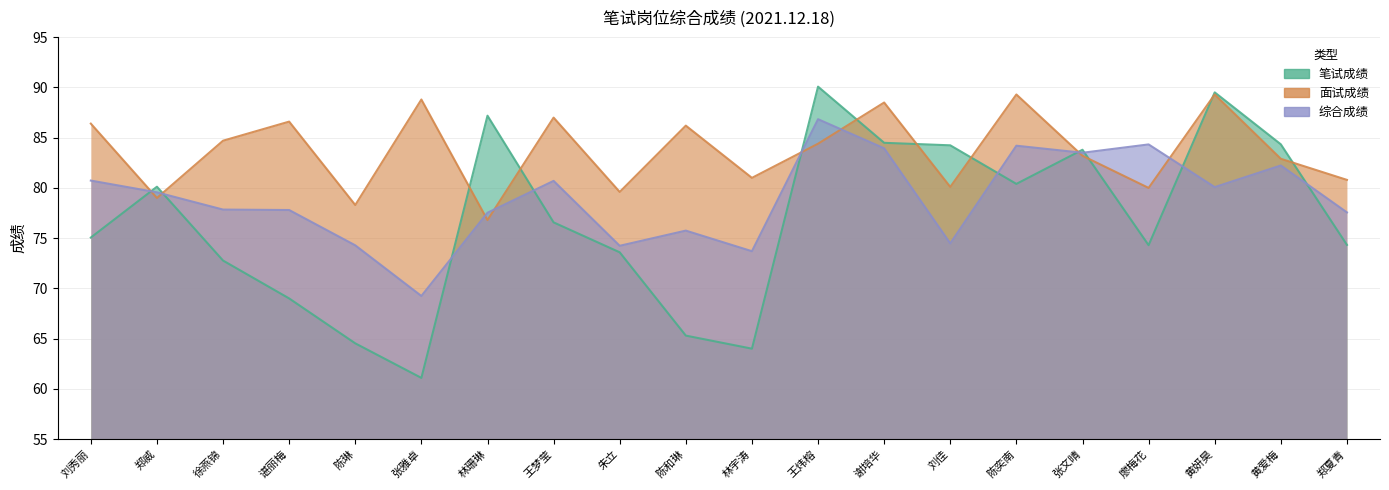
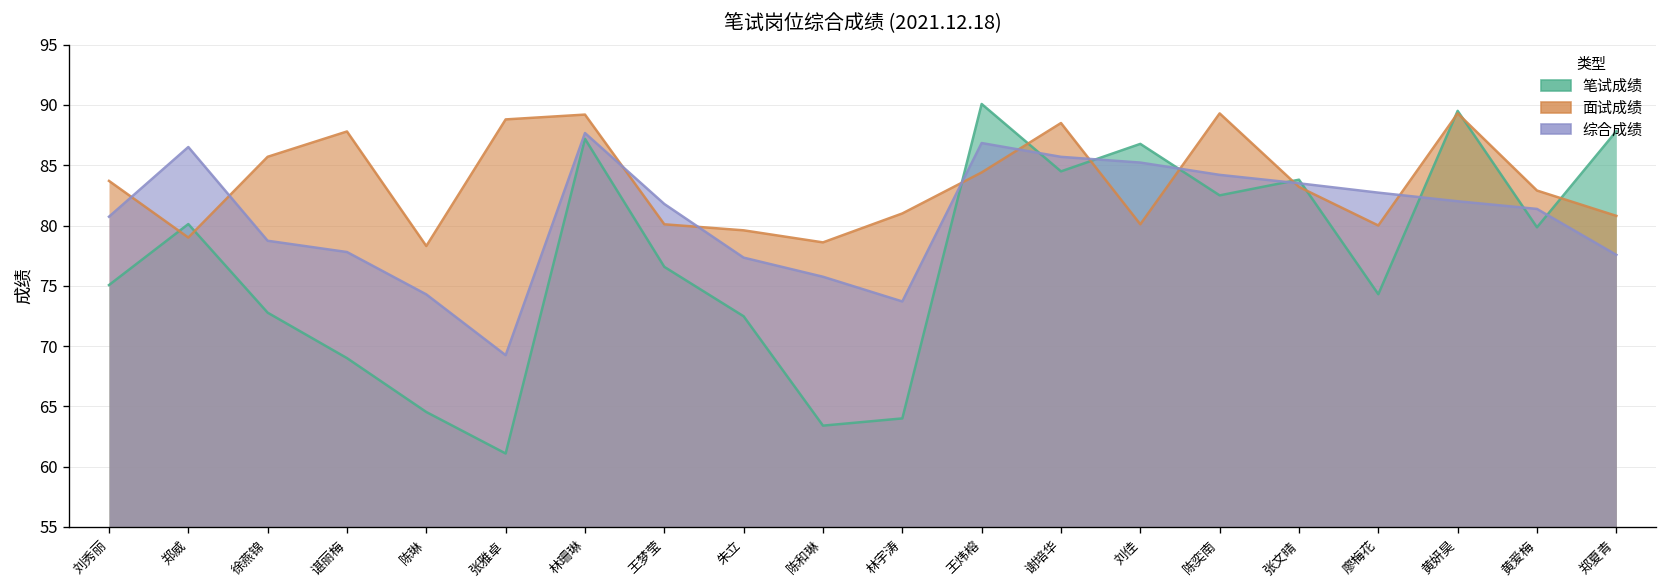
  {
    "笔试成绩": {
      "刘秀丽": 75.1,
      "郑威": 80.1,
      "徐燕锦": 72.8,
      "谌丽梅": 69.0,
      "陈琳": 64.5,
      "张雅卓": 61.1,
      "林珊琳": 87.2,
      "王梦莹": 76.6,
-     "朱立": 73.6,
-     "陈和琳": 65.3,
+     "朱立": 72.5,
+     "陈和琳": 63.4,
      "林宇涛": 64.0,
      "王炜榕": 90.1,
      "谢培华": 84.5,
-     "刘佳": 84.2,
-     "陈奕南": 80.4,
+     "刘佳": 86.8,
+     "陈奕南": 82.5,
      "张文晴": 83.8,
      "廖梅花": 74.3,
-     "黄爱梅": 84.3,
-     "郑夏青": 74.3
+     "黄爱梅": 79.9,
+     "郑夏青": 87.8
    },
    "面试成绩": {
-     "刘秀丽": 86.4,
+     "刘秀丽": 83.7,
      "郑威": 79.0,
-     "徐燕锦": 84.7,
-     "谌丽梅": 86.6,
+     "徐燕锦": 85.7,
+     "谌丽梅": 87.8,
      "陈琳": 78.3,
      "张雅卓": 88.8,
-     "林珊琳": 76.8,
-     "王梦莹": 87.0,
+     "林珊琳": 89.2,
+     "王梦莹": 80.1,
      "朱立": 79.6,
-     "陈和琳": 86.2,
+     "陈和琳": 78.6,
      "林宇涛": 81.0,
      "王炜榕": 84.4,
      "谢培华": 88.5,
      "刘佳": 80.1,
      "陈奕南": 89.3,
      "张文晴": 83.2,
      "廖梅花": 80.0,
      "黄爱梅": 82.9,
      "郑夏青": 80.8
    },
    "综合成绩": {
      "刘秀丽": 80.7,
-     "郑威": 79.6,
-     "徐燕锦": 77.8,
+     "郑威": 86.5,
+     "徐燕锦": 78.7,
      "谌丽梅": 77.8,
      "陈琳": 74.3,
      "张雅卓": 69.2,
-     "林珊琳": 77.5,
-     "王梦莹": 80.7,
-     "朱立": 74.2,
+     "林珊琳": 87.7,
+     "王梦莹": 81.8,
+     "朱立": 77.3,
      "陈和琳": 75.8,
      "林宇涛": 73.7,
      "王炜榕": 86.8,
-     "谢培华": 83.9,
-     "刘佳": 74.5,
+     "谢培华": 85.7,
+     "刘佳": 85.2,
      "陈奕南": 84.2,
      "张文晴": 83.5,
-     "廖梅花": 84.3,
-     "黄妍昊": 80.1,
-     "黄爱梅": 82.2,
+     "廖梅花": 82.7,
+     "黄妍昊": 82.0,
+     "黄爱梅": 81.4,
      "郑夏青": 77.6
    }
  }
